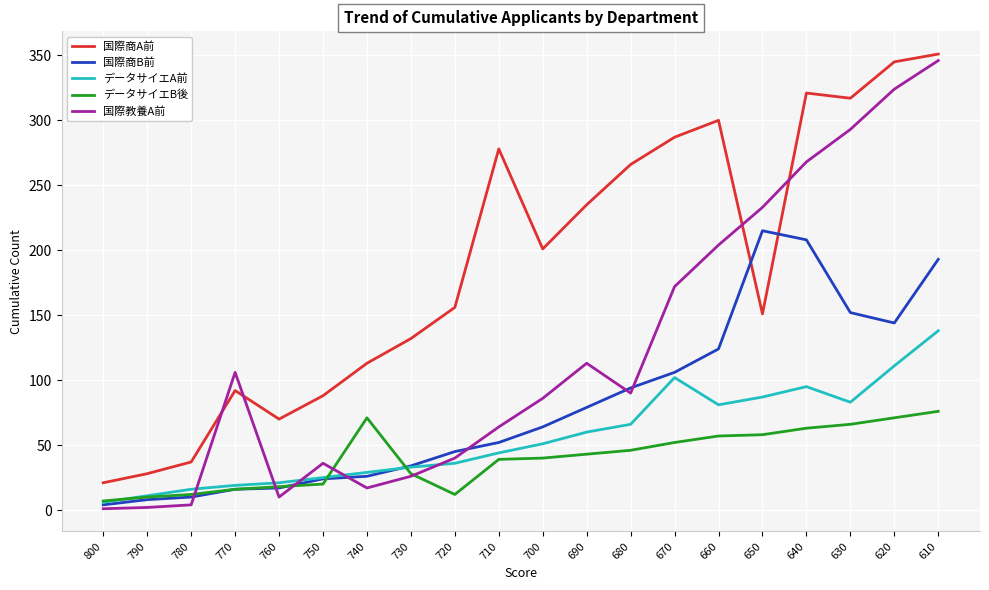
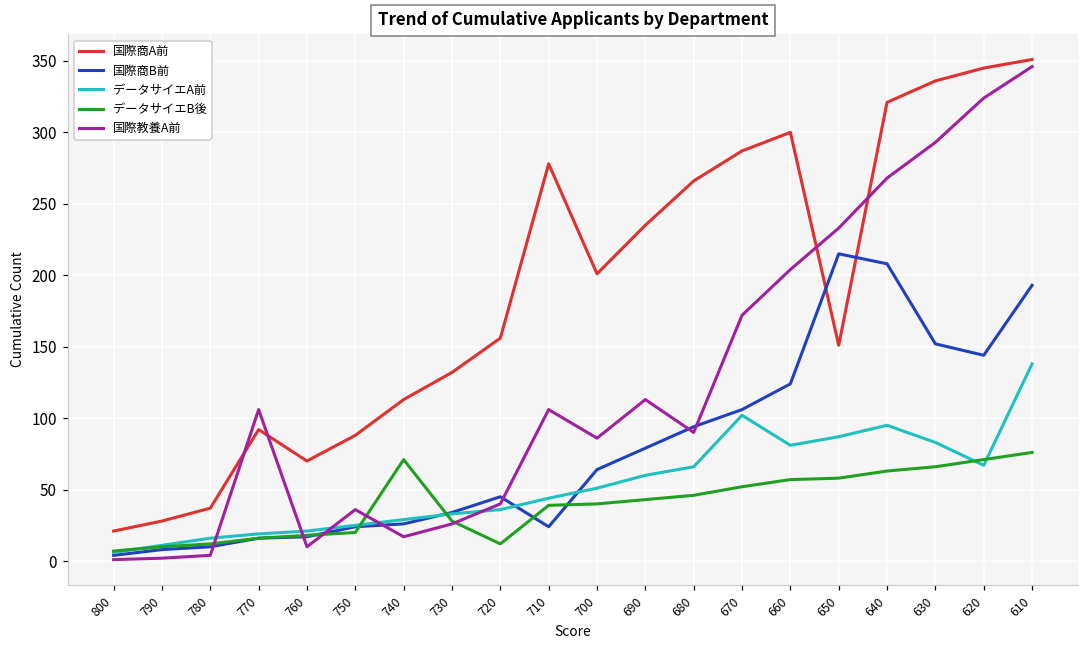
  {
    "国際商A前": {
      "800": 21,
      "790": 28,
      "780": 37,
      "770": 92,
      "760": 70,
      "750": 88,
      "740": 113,
      "730": 132,
      "720": 156,
      "710": 278,
      "700": 201,
      "690": 235,
      "680": 266,
      "670": 287,
      "660": 300,
      "650": 151,
      "640": 321,
-     "630": 317,
+     "630": 336,
      "620": 345,
      "610": 351
    },
    "国際商B前": {
      "800": 4,
      "790": 8,
      "780": 10,
      "740": 26,
      "720": 45,
-     "710": 52,
+     "710": 24,
      "700": 64,
      "690": 79,
      "680": 94,
      "670": 106,
      "660": 124,
      "650": 215,
      "640": 208,
      "630": 152,
      "620": 144,
      "610": 193
    },
    "データサイエA前": {
      "780": 16,
      "770": 19,
      "760": 21,
      "740": 29,
      "720": 36,
      "710": 44,
      "700": 51,
      "690": 60,
      "680": 66,
      "670": 102,
      "660": 81,
      "650": 87,
      "640": 95,
      "630": 83,
-     "620": 111,
+     "620": 67,
      "610": 138
    },
    "データサイエB後": {
      "780": 12,
      "750": 20,
      "740": 71,
      "730": 28,
      "720": 12,
      "710": 39,
      "700": 40,
      "690": 43,
      "680": 46,
      "670": 52,
      "660": 57,
      "650": 58,
      "640": 63,
      "630": 66,
      "620": 71,
      "610": 76
    },
    "国際教養A前": {
      "800": 1,
      "790": 2,
      "780": 4,
      "770": 106,
      "760": 10,
      "750": 36,
      "740": 17,
      "730": 26,
      "720": 40,
-     "710": 64,
+     "710": 106,
      "700": 86,
      "690": 113,
      "680": 90,
      "670": 172,
      "660": 204,
      "650": 233,
      "640": 268,
      "630": 293,
      "620": 324,
      "610": 346
    }
  }
